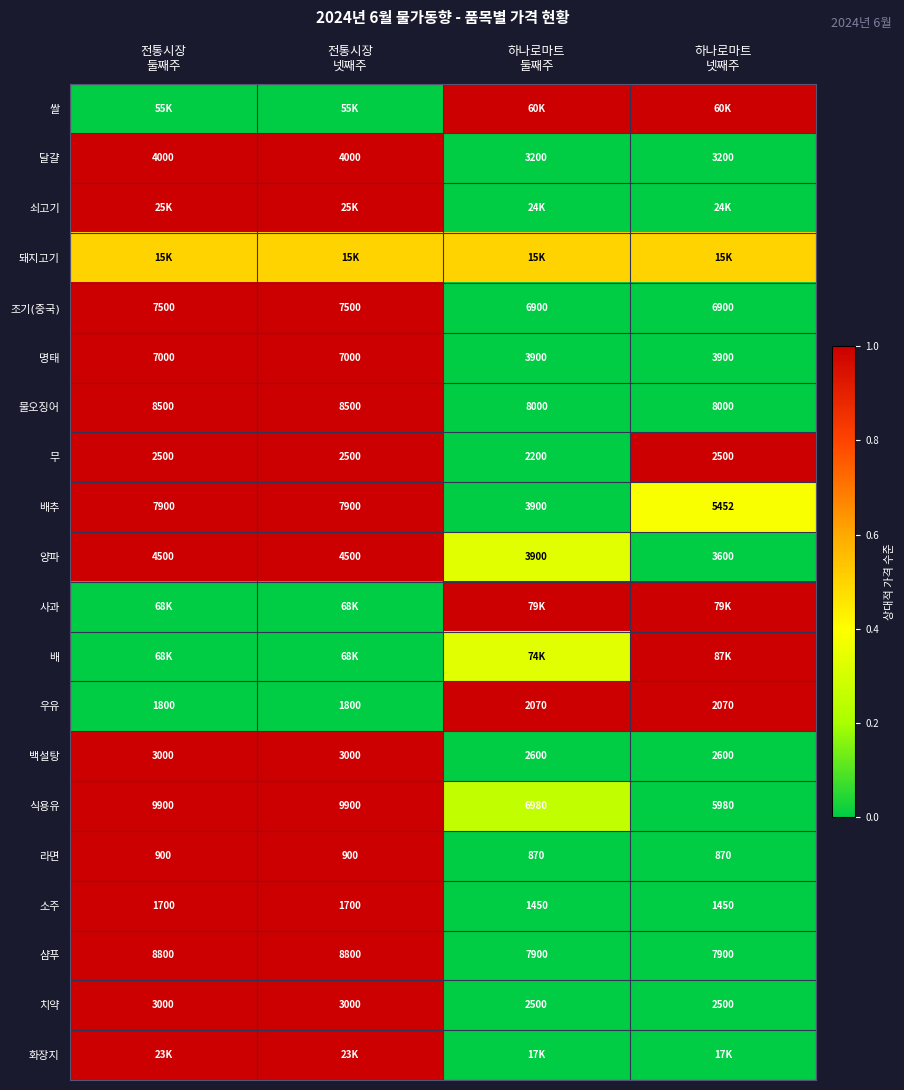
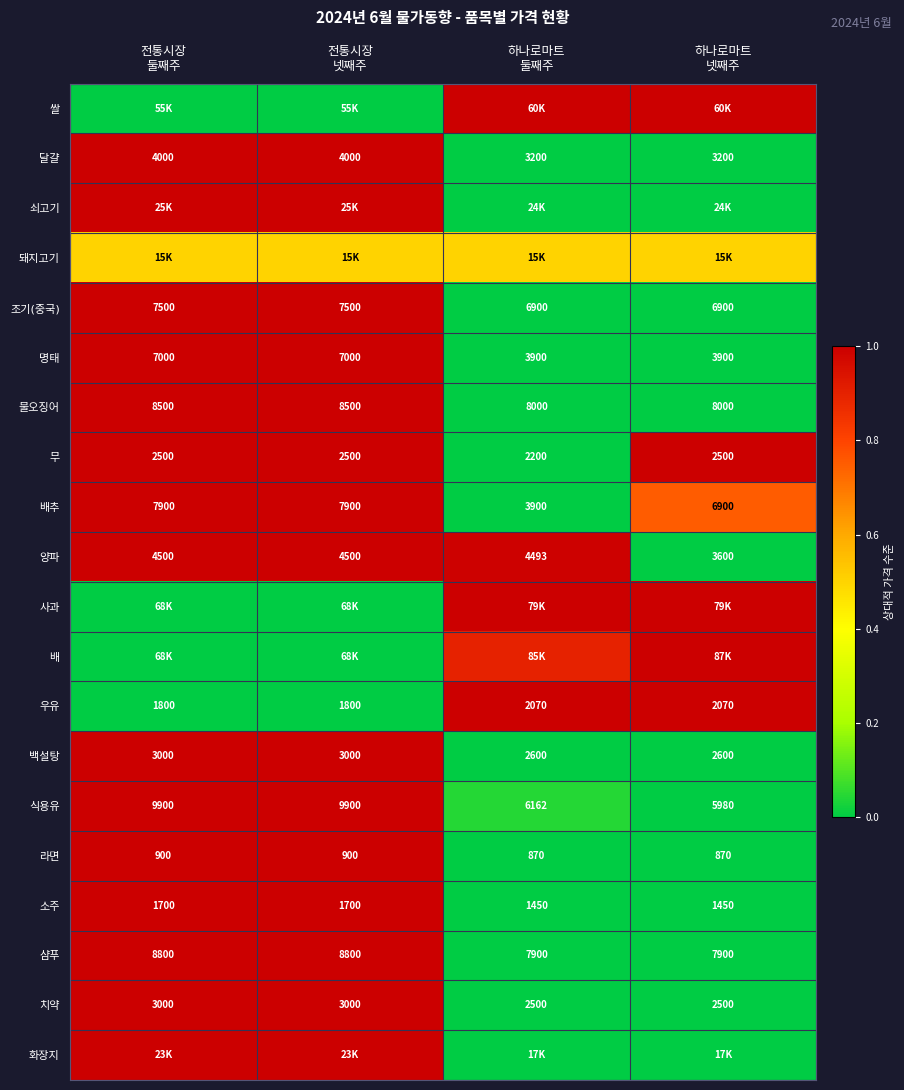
  {
    "쌀": {
      "전통시장 둘째주": "55K",
      "전통시장 넷째주": "55K",
      "하나로마트 둘째주": "60K",
      "하나로마트 넷째주": "60K"
    },
    "달걀": {
      "전통시장 둘째주": "4000",
      "전통시장 넷째주": "4000",
      "하나로마트 둘째주": "3200",
      "하나로마트 넷째주": "3200"
    },
    "쇠고기": {
      "전통시장 둘째주": "25K",
      "전통시장 넷째주": "25K",
      "하나로마트 둘째주": "24K",
      "하나로마트 넷째주": "24K"
    },
    "돼지고기": {
      "전통시장 둘째주": "15K",
      "전통시장 넷째주": "15K",
      "하나로마트 둘째주": "15K",
      "하나로마트 넷째주": "15K"
    },
    "조기(중국)": {
      "전통시장 둘째주": "7500",
      "전통시장 넷째주": "7500",
      "하나로마트 둘째주": "6900",
      "하나로마트 넷째주": "6900"
    },
    "명태": {
      "전통시장 둘째주": "7000",
      "전통시장 넷째주": "7000",
      "하나로마트 둘째주": "3900",
      "하나로마트 넷째주": "3900"
    },
    "물오징어": {
      "전통시장 둘째주": "8500",
      "전통시장 넷째주": "8500",
      "하나로마트 둘째주": "8000",
      "하나로마트 넷째주": "8000"
    },
    "무": {
      "전통시장 둘째주": "2500",
      "전통시장 넷째주": "2500",
      "하나로마트 둘째주": "2200",
      "하나로마트 넷째주": "2500"
    },
    "배추": {
      "전통시장 둘째주": "7900",
      "전통시장 넷째주": "7900",
      "하나로마트 둘째주": "3900",
-     "하나로마트 넷째주": "5452"
+     "하나로마트 넷째주": "6900"
    },
    "양파": {
      "전통시장 둘째주": "4500",
      "전통시장 넷째주": "4500",
-     "하나로마트 둘째주": "3900",
+     "하나로마트 둘째주": "4493",
      "하나로마트 넷째주": "3600"
    },
    "사과": {
      "전통시장 둘째주": "68K",
      "전통시장 넷째주": "68K",
      "하나로마트 둘째주": "79K",
      "하나로마트 넷째주": "79K"
    },
    "배": {
      "전통시장 둘째주": "68K",
      "전통시장 넷째주": "68K",
-     "하나로마트 둘째주": "74K",
+     "하나로마트 둘째주": "85K",
      "하나로마트 넷째주": "87K"
    },
    "우유": {
      "전통시장 둘째주": "1800",
      "전통시장 넷째주": "1800",
      "하나로마트 둘째주": "2070",
      "하나로마트 넷째주": "2070"
    },
    "백설탕": {
      "전통시장 둘째주": "3000",
      "전통시장 넷째주": "3000",
      "하나로마트 둘째주": "2600",
      "하나로마트 넷째주": "2600"
    },
    "식용유": {
      "전통시장 둘째주": "9900",
      "전통시장 넷째주": "9900",
-     "하나로마트 둘째주": "6980",
+     "하나로마트 둘째주": "6162",
      "하나로마트 넷째주": "5980"
    },
    "라면": {
      "전통시장 둘째주": "900",
      "전통시장 넷째주": "900",
      "하나로마트 둘째주": "870",
      "하나로마트 넷째주": "870"
    },
    "소주": {
      "전통시장 둘째주": "1700",
      "전통시장 넷째주": "1700",
      "하나로마트 둘째주": "1450",
      "하나로마트 넷째주": "1450"
    },
    "샴푸": {
      "전통시장 둘째주": "8800",
      "전통시장 넷째주": "8800",
      "하나로마트 둘째주": "7900",
      "하나로마트 넷째주": "7900"
    },
    "치약": {
      "전통시장 둘째주": "3000",
      "전통시장 넷째주": "3000",
      "하나로마트 둘째주": "2500",
      "하나로마트 넷째주": "2500"
    },
    "화장지": {
      "전통시장 둘째주": "23K",
      "전통시장 넷째주": "23K",
      "하나로마트 둘째주": "17K",
      "하나로마트 넷째주": "17K"
    }
  }
